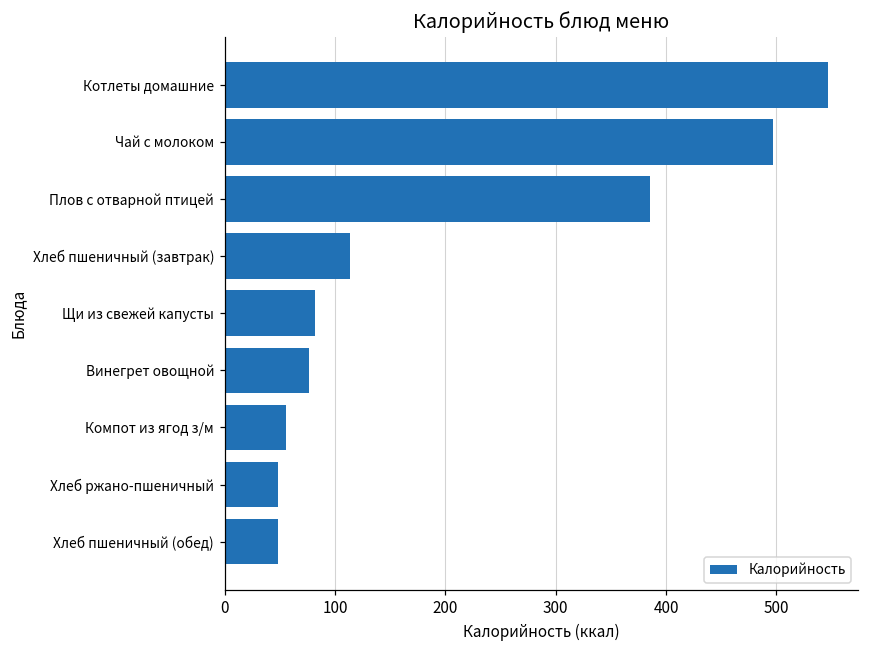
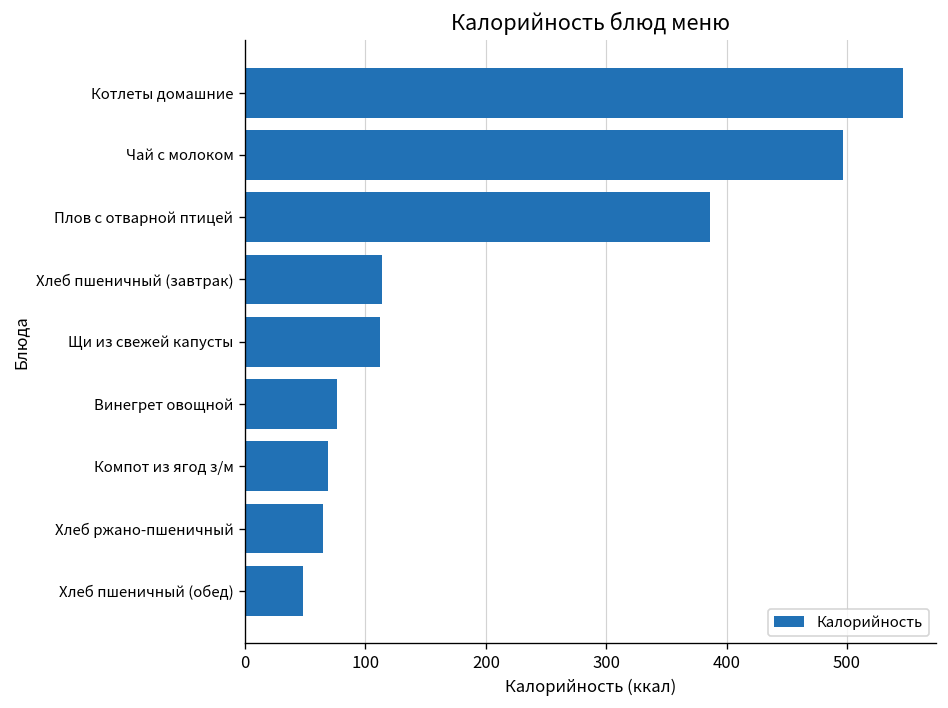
  {
    "Котлеты домашние": 547,
    "Чай с молоком": 497,
    "Плов с отварной птицей": 386,
    "Хлеб пшеничный (завтрак)": 114,
-   "Щи из свежей капусты": 82,
+   "Щи из свежей капусты": 112,
    "Винегрет овощной": 76,
-   "Компот из ягод з/м": 55,
-   "Хлеб ржано-пшеничный": 48,
+   "Компот из ягод з/м": 69,
+   "Хлеб ржано-пшеничный": 64,
    "Хлеб пшеничный (обед)": 48
  }
